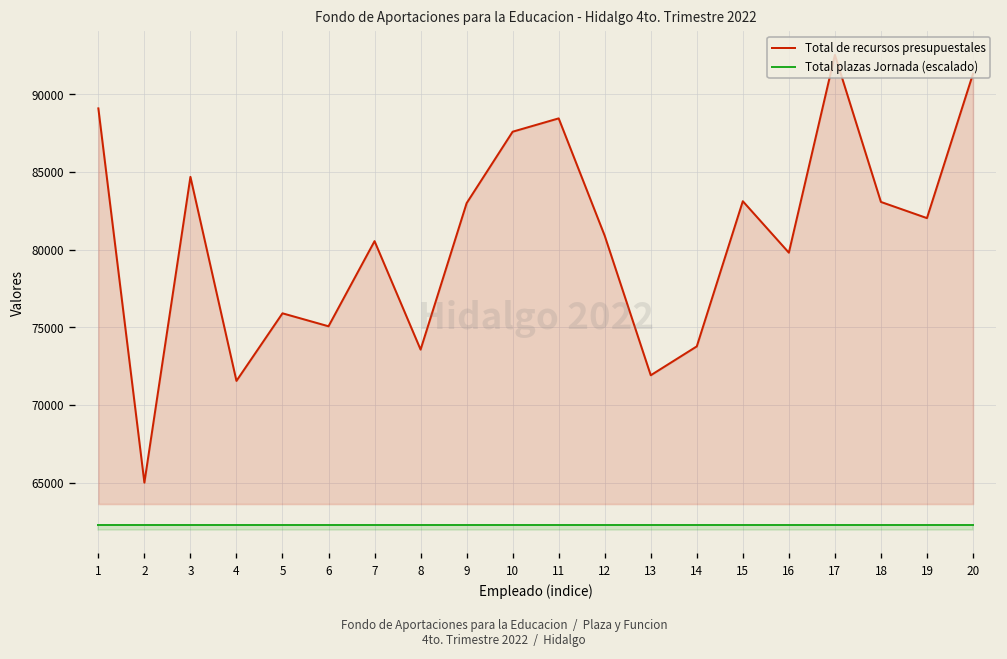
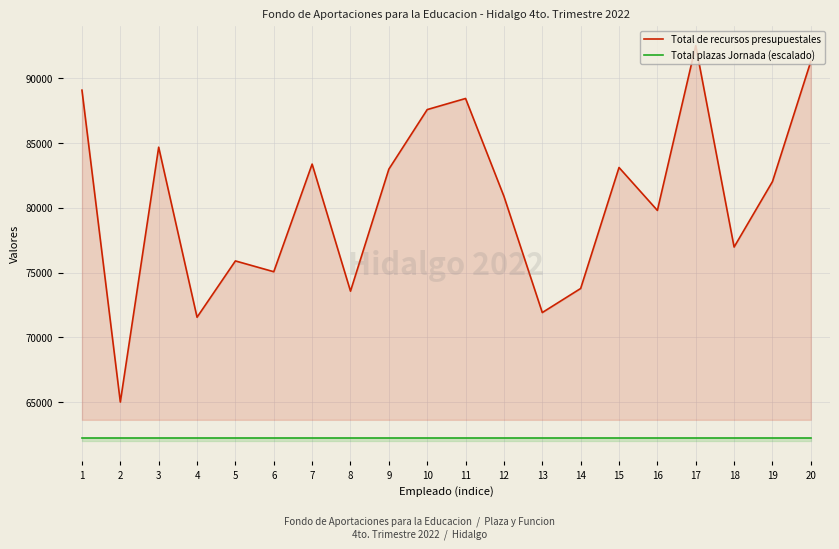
  {
    "Total de recursos presupuestales": {
      "1": 89100,
      "2": 65000,
      "3": 84700,
      "4": 71600,
      "5": 75900,
      "6": 75100,
-     "7": 80500,
+     "7": 83400,
      "9": 83000,
      "10": 87600,
      "11": 88400,
      "12": 80900,
      "13": 71900,
      "14": 73800,
      "15": 83100,
      "16": 79800,
-     "18": 83100,
+     "18": 77000,
      "19": 82000
    },
    "Total plazas Jornada (escalado)": {
      "1": 62300,
      "2": 62300,
      "3": 62300,
      "4": 62300,
      "5": 62300,
      "6": 62300,
      "7": 62300,
      "8": 62300,
      "9": 62300,
      "10": 62300,
      "11": 62300,
      "12": 62300,
      "13": 62300,
      "14": 62300,
      "15": 62300,
      "16": 62300,
      "17": 62300,
      "18": 62300,
      "19": 62300,
      "20": 62300
    }
  }
